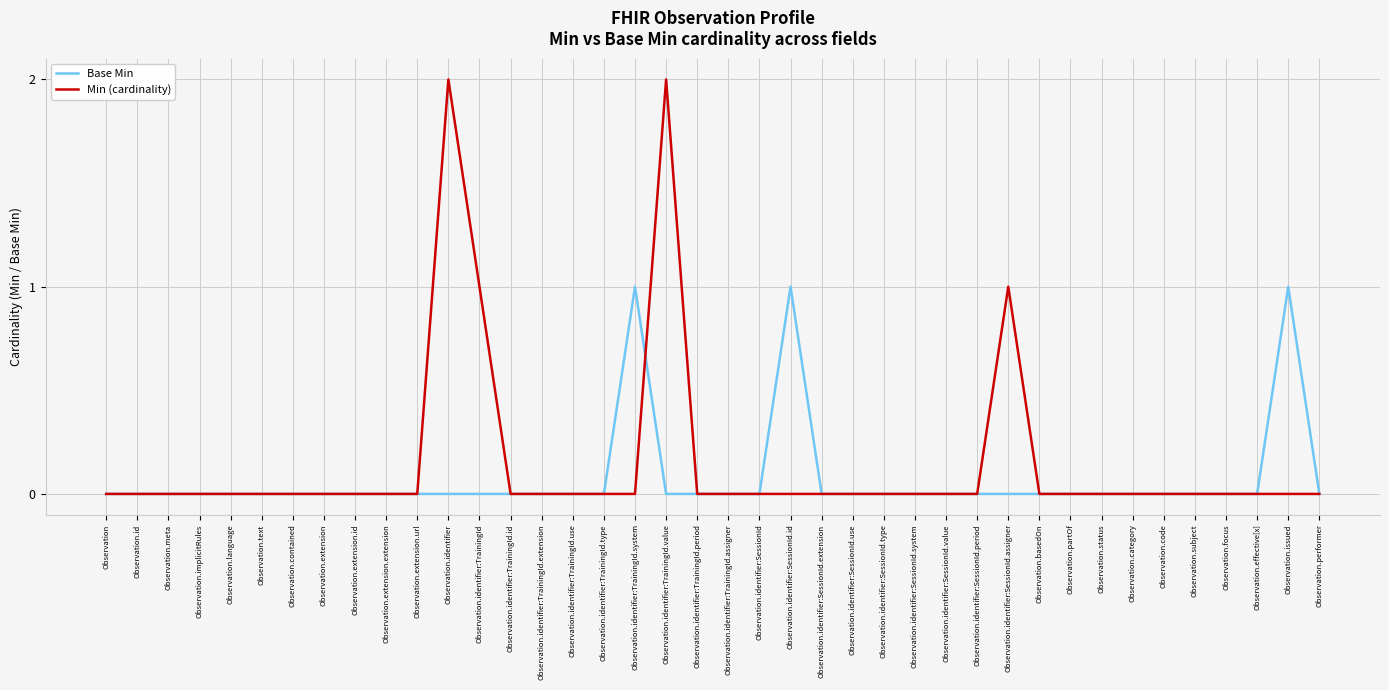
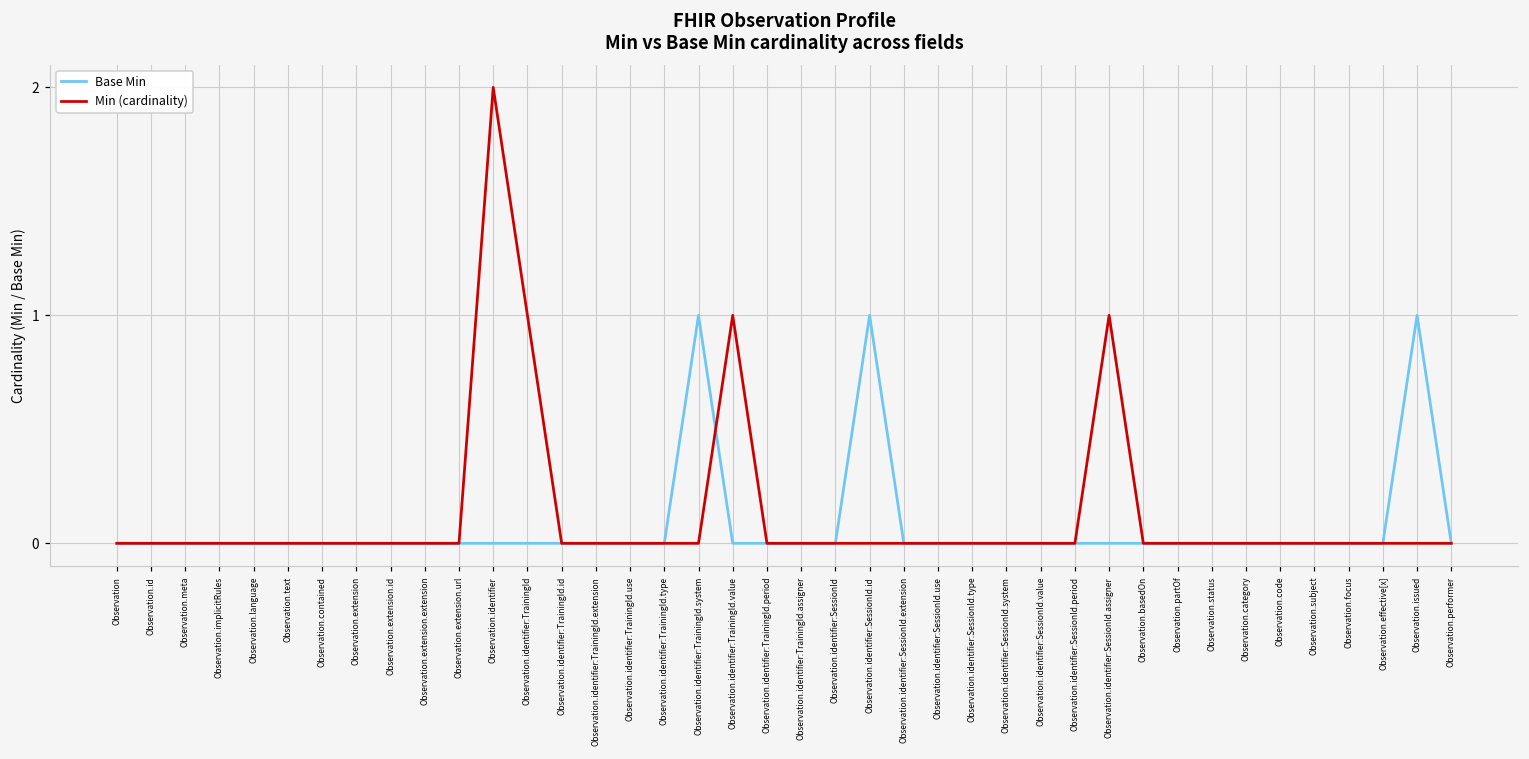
  {
    "Base Min": {
      "Observation.identifier": 0,
      "Observation.identifier:TrainingId": 0,
      "Observation.identifier:TrainingId.system": 1,
      "Observation.identifier:TrainingId.value": 0,
      "Observation.identifier:SessionId.id": 1,
      "Observation.identifier:SessionId.assigner": 0,
      "Observation.issued": 1
    },
    "Min (cardinality)": {
      "Observation.identifier": 2,
      "Observation.identifier:TrainingId": 1,
      "Observation.identifier:TrainingId.system": 0,
-     "Observation.identifier:TrainingId.value": 2,
+     "Observation.identifier:TrainingId.value": 1,
      "Observation.identifier:SessionId.id": 0,
      "Observation.identifier:SessionId.assigner": 1,
      "Observation.issued": 0
    }
  }
